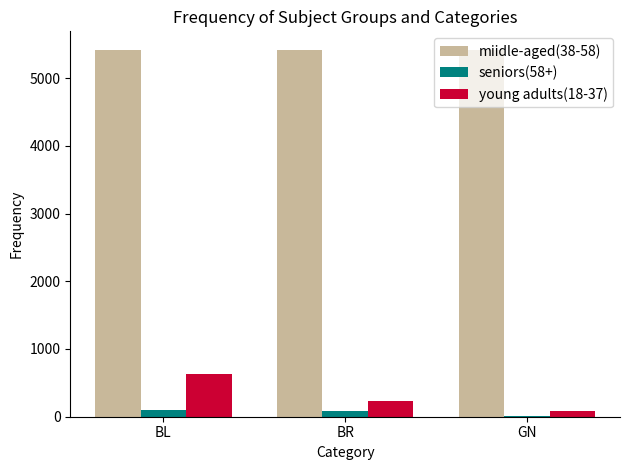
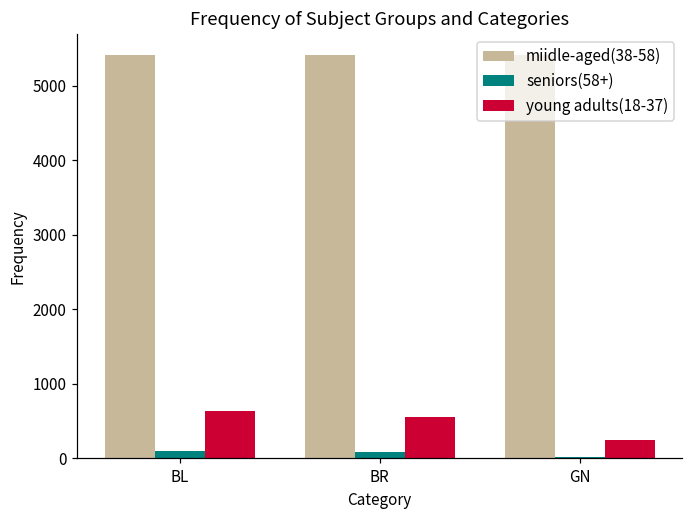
  {
    "miidle-aged(38-58)": {
      "BL": 5400,
      "BR": 5400
    },
    "seniors(58+)": {
      "BL": 100,
      "BR": 100
    },
    "young adults(18-37)": {
      "BL": 600,
-     "BR": 200,
-     "GN": 100
+     "BR": 600,
+     "GN": 200
    }
  }
